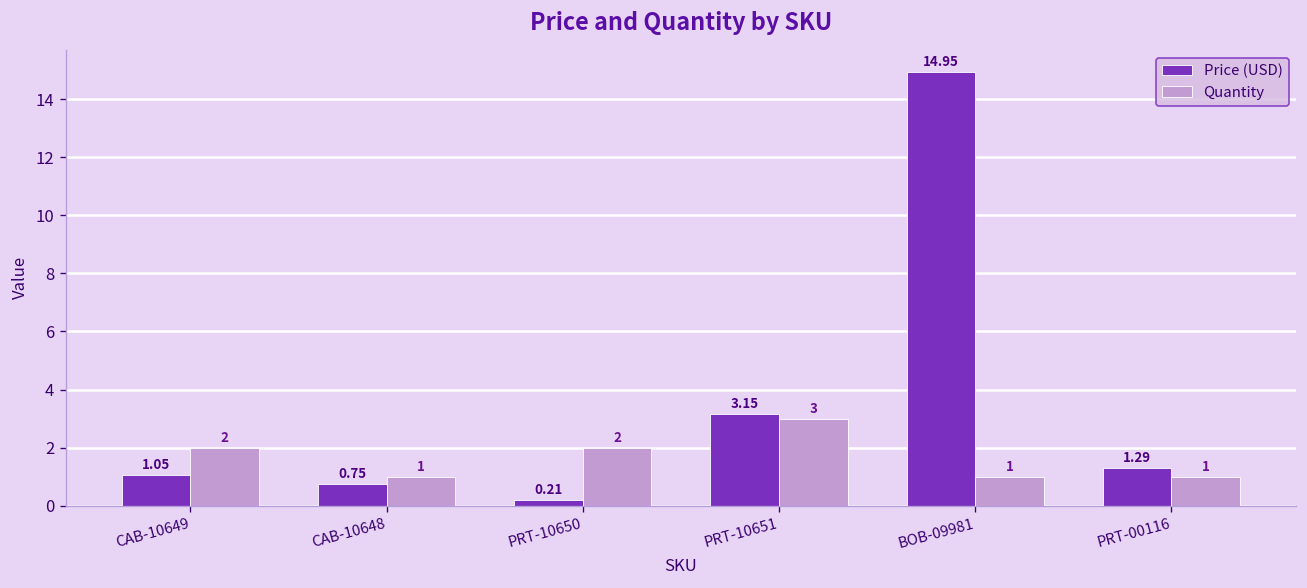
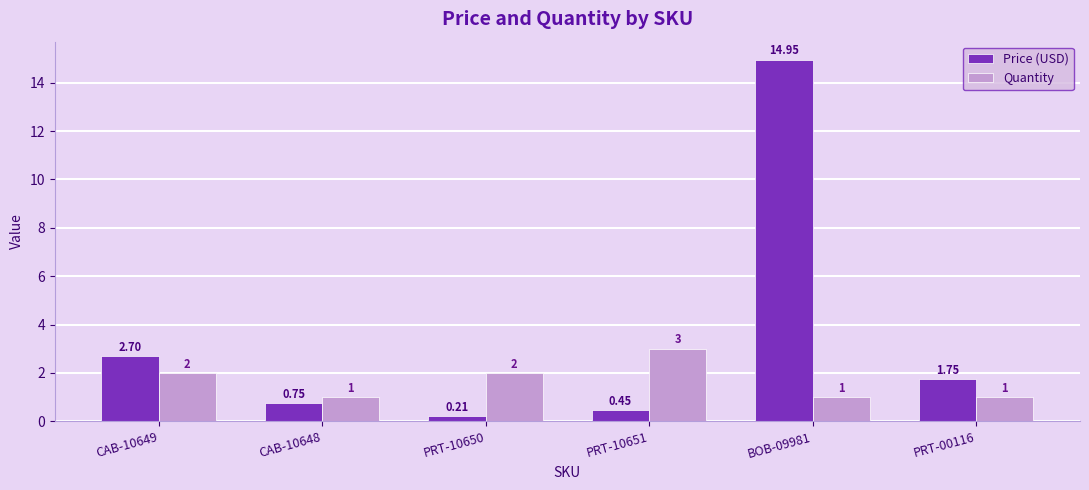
  {
    "Price (USD)": {
-     "CAB-10649": 1.05,
+     "CAB-10649": 2.70,
      "CAB-10648": 0.75,
      "PRT-10650": 0.21,
-     "PRT-10651": 3.15,
+     "PRT-10651": 0.45,
      "BOB-09981": 14.95,
-     "PRT-00116": 1.29
+     "PRT-00116": 1.75
    },
    "Quantity": {
      "CAB-10649": 2,
      "CAB-10648": 1,
      "PRT-10650": 2,
      "PRT-10651": 3,
      "BOB-09981": 1,
      "PRT-00116": 1
    }
  }
